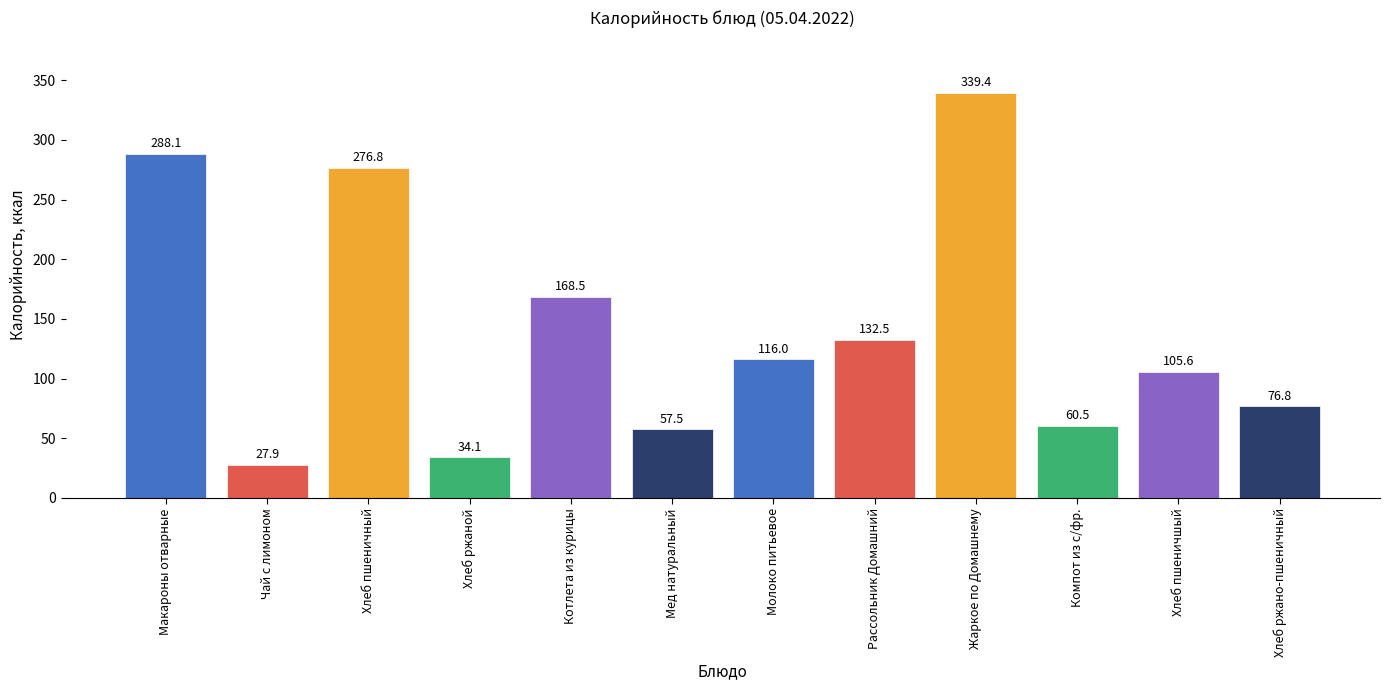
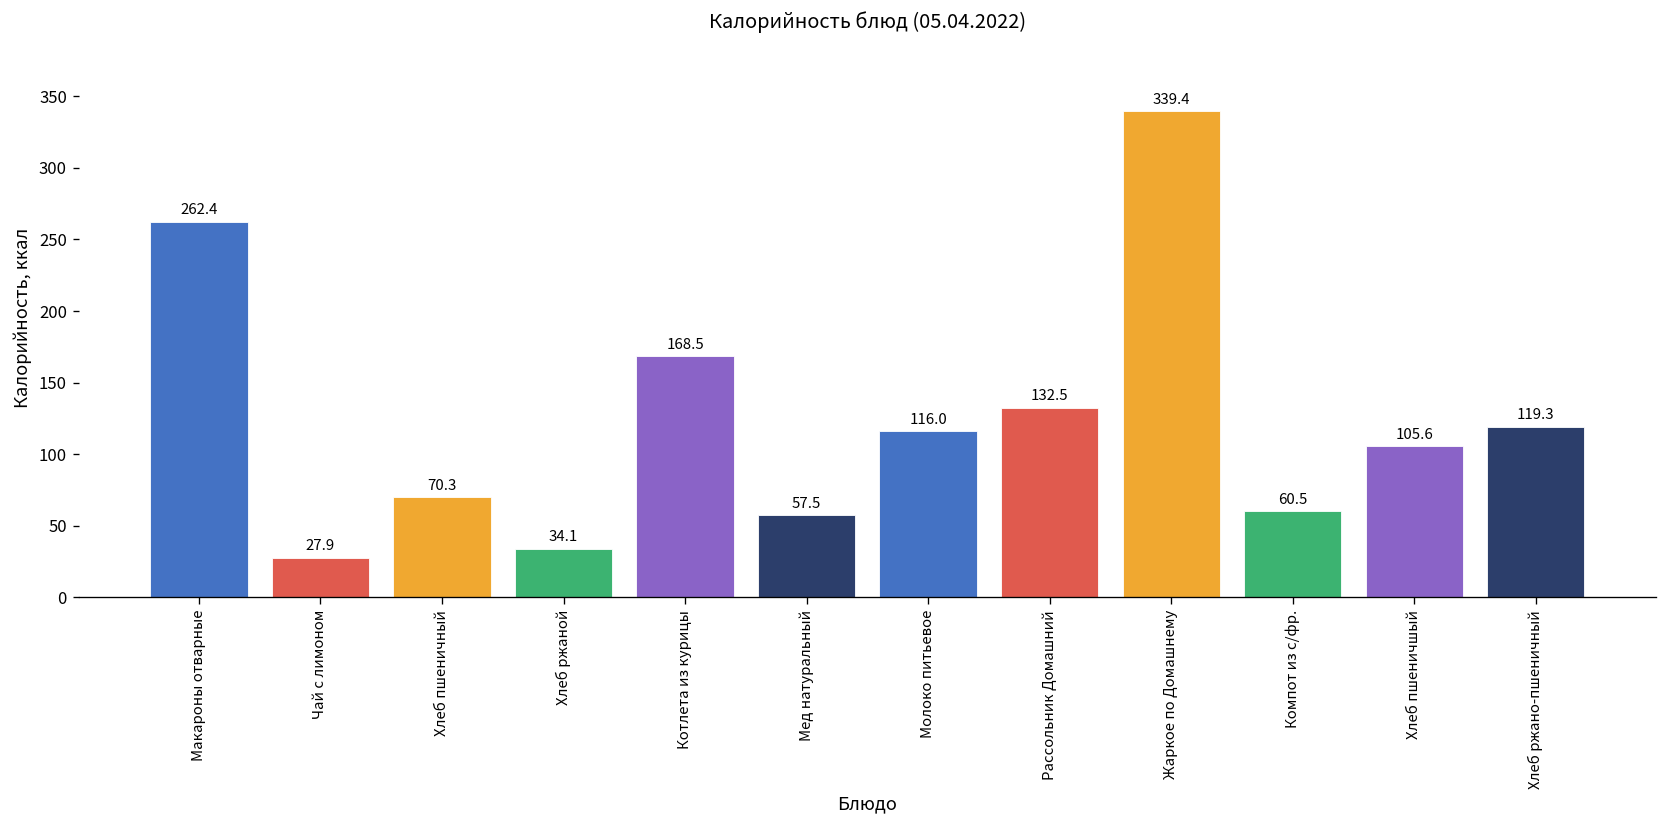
  {
-   "Макароны отварные": 288.1,
+   "Макароны отварные": 262.4,
    "Чай с лимоном": 27.9,
-   "Хлеб пшеничный": 276.8,
+   "Хлеб пшеничный": 70.3,
    "Хлеб ржаной": 34.1,
    "Котлета из курицы": 168.5,
    "Мед натуральный": 57.5,
    "Молоко питьевое": 116.0,
    "Рассольник Домашний": 132.5,
    "Жаркое по Домашнему": 339.4,
    "Компот из с/фр.": 60.5,
    "Хлеб пшеничшый": 105.6,
-   "Хлеб ржано-пшеничный": 76.8
+   "Хлеб ржано-пшеничный": 119.3
  }
